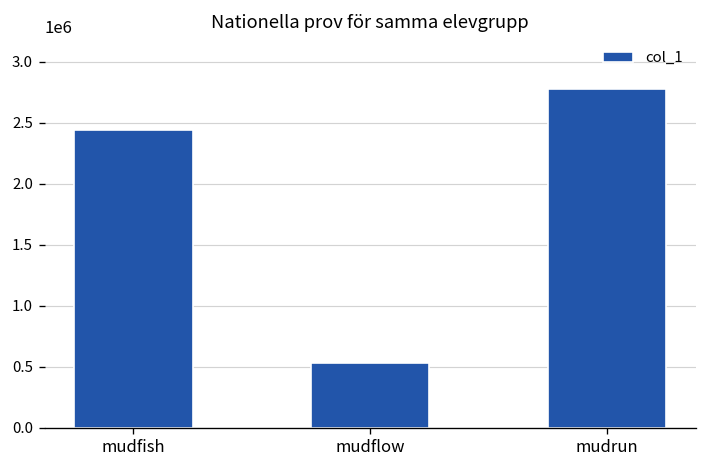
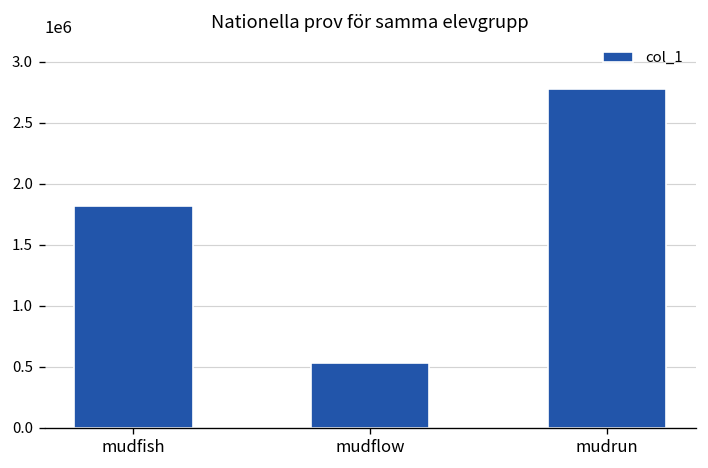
  {
-   "mudfish": 2440000,
+   "mudfish": 1810000,
    "mudflow": 530000,
    "mudrun": 2780000
  }
